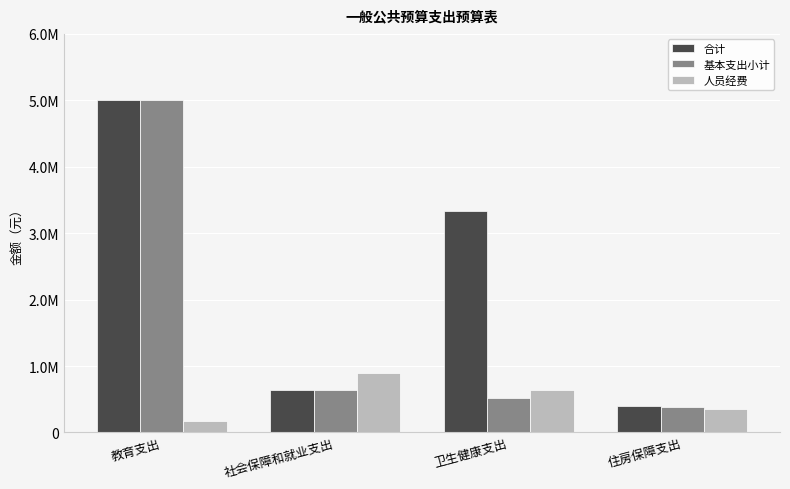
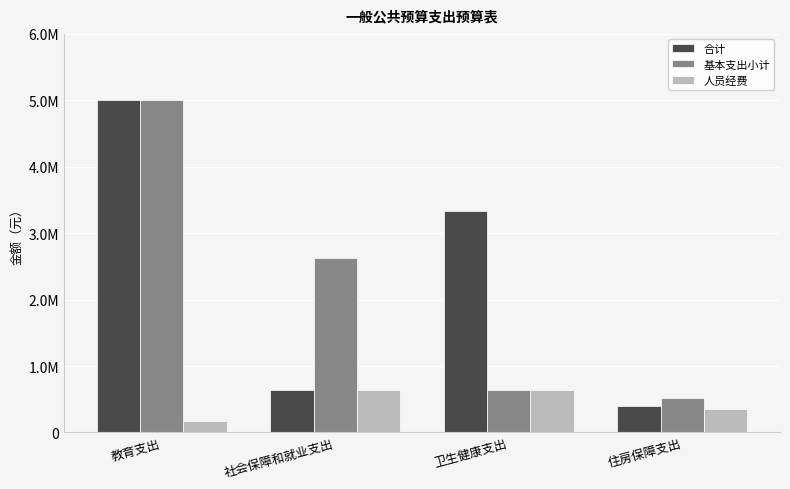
  {
    "合计": {
      "教育支出": 5000000,
      "社会保障和就业支出": 600000,
      "卫生健康支出": 3300000,
      "住房保障支出": 400000
    },
    "基本支出小计": {
      "教育支出": 5000000,
-     "社会保障和就业支出": 600000,
-     "卫生健康支出": 500000,
-     "住房保障支出": 400000
+     "社会保障和就业支出": 2600000,
+     "卫生健康支出": 600000,
+     "住房保障支出": 500000
    },
    "人员经费": {
      "教育支出": 200000,
-     "社会保障和就业支出": 900000,
+     "社会保障和就业支出": 600000,
      "卫生健康支出": 600000,
      "住房保障支出": 300000
    }
  }
